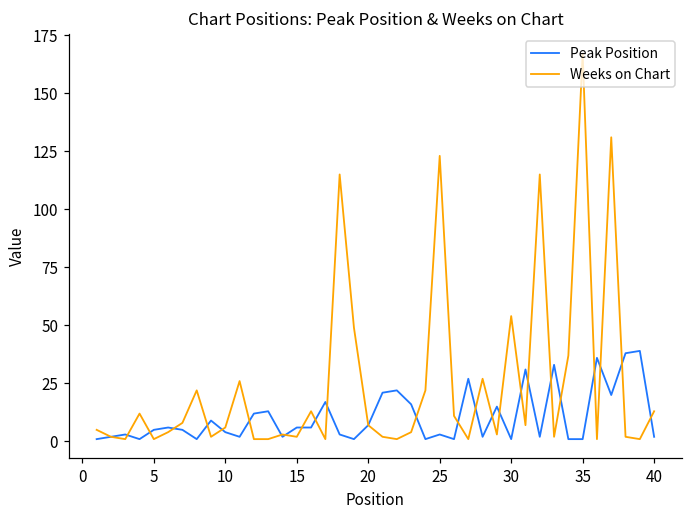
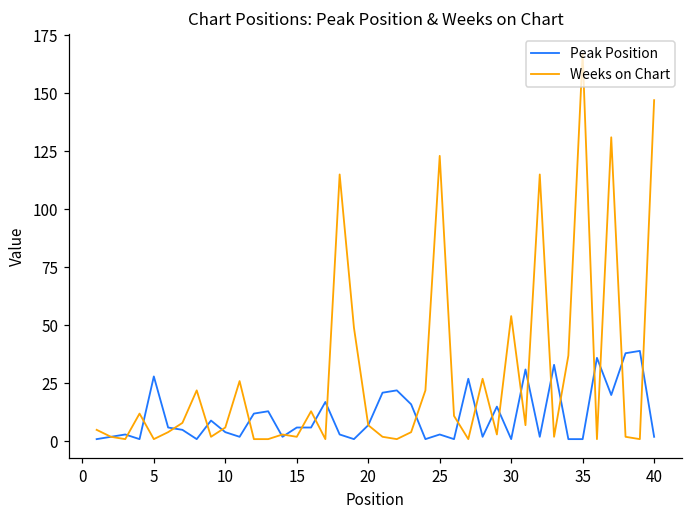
  {
    "Peak Position": {
-     "5": 5,
+     "5": 28,
      "10": 4,
      "15": 6,
      "25": 3,
      "30": 1,
      "35": 1,
      "40": 2
    },
    "Weeks on Chart": {
      "5": 1,
      "10": 6,
      "15": 2,
      "25": 123,
      "30": 54,
-     "40": 13
+     "40": 147
    }
  }
